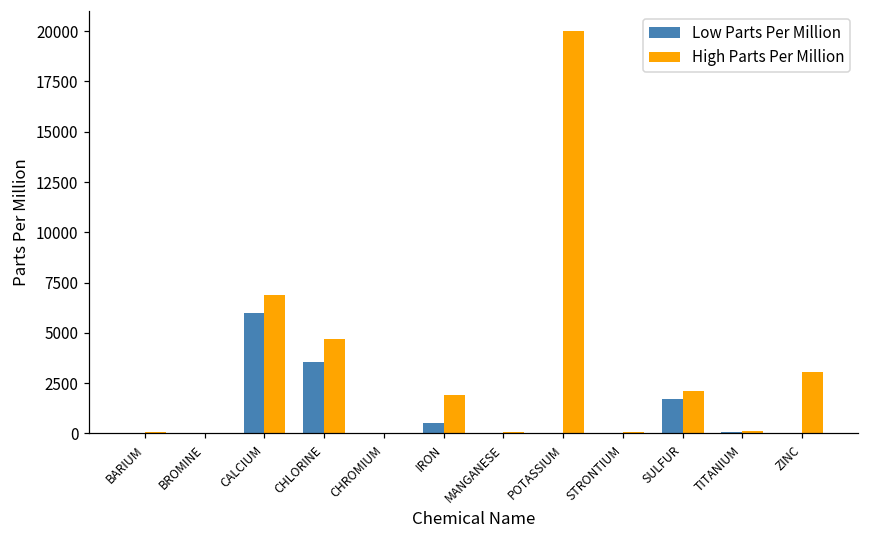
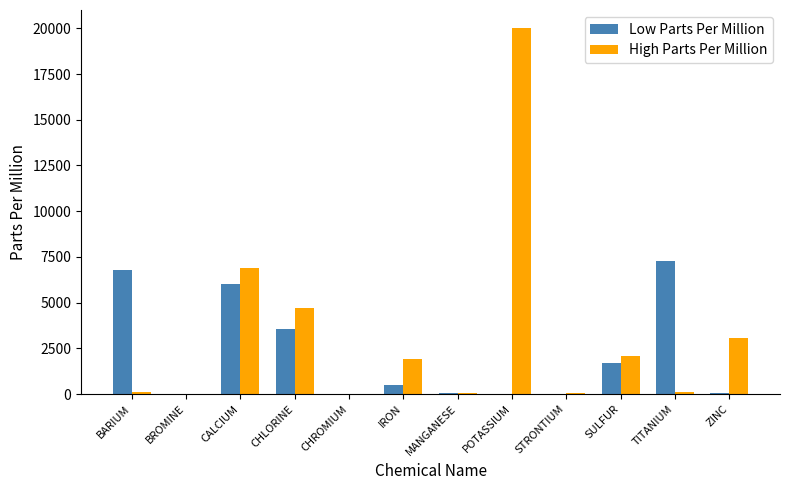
  {
    "Low Parts Per Million": {
-     "BARIUM": 0,
+     "BARIUM": 6800,
      "CALCIUM": 6000,
      "CHLORINE": 3500,
      "IRON": 500,
      "SULFUR": 1700,
-     "TITANIUM": 100
+     "TITANIUM": 7300
    },
    "High Parts Per Million": {
      "CALCIUM": 6900,
      "CHLORINE": 4700,
      "IRON": 1900,
      "POTASSIUM": 20000,
      "SULFUR": 2100,
      "ZINC": 3000
    }
  }
